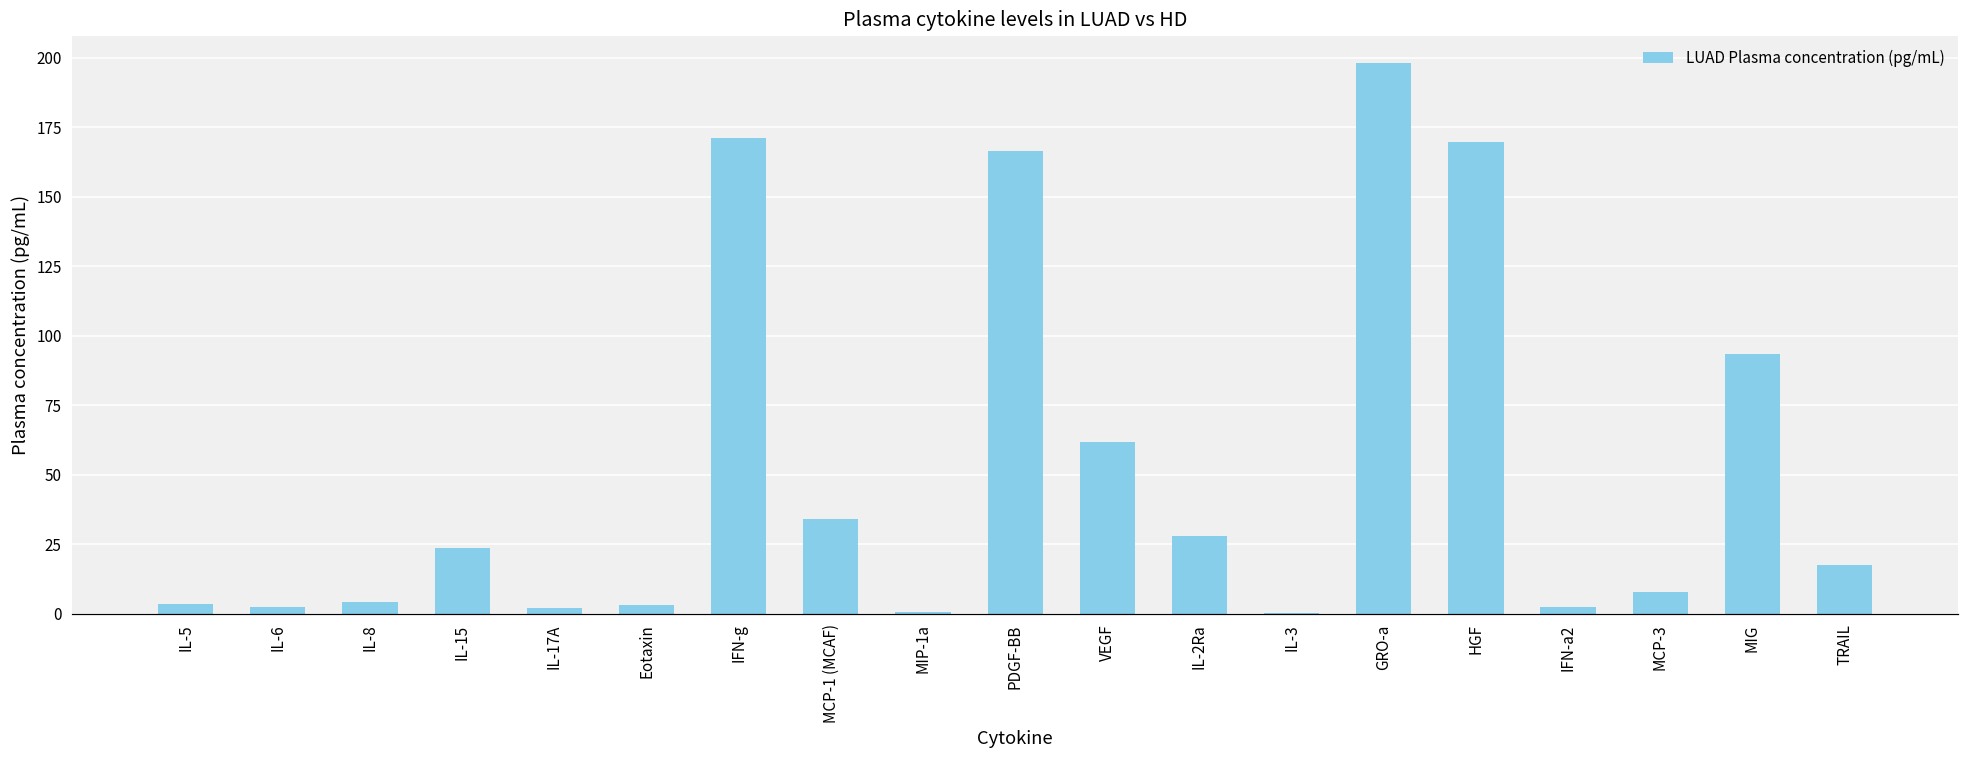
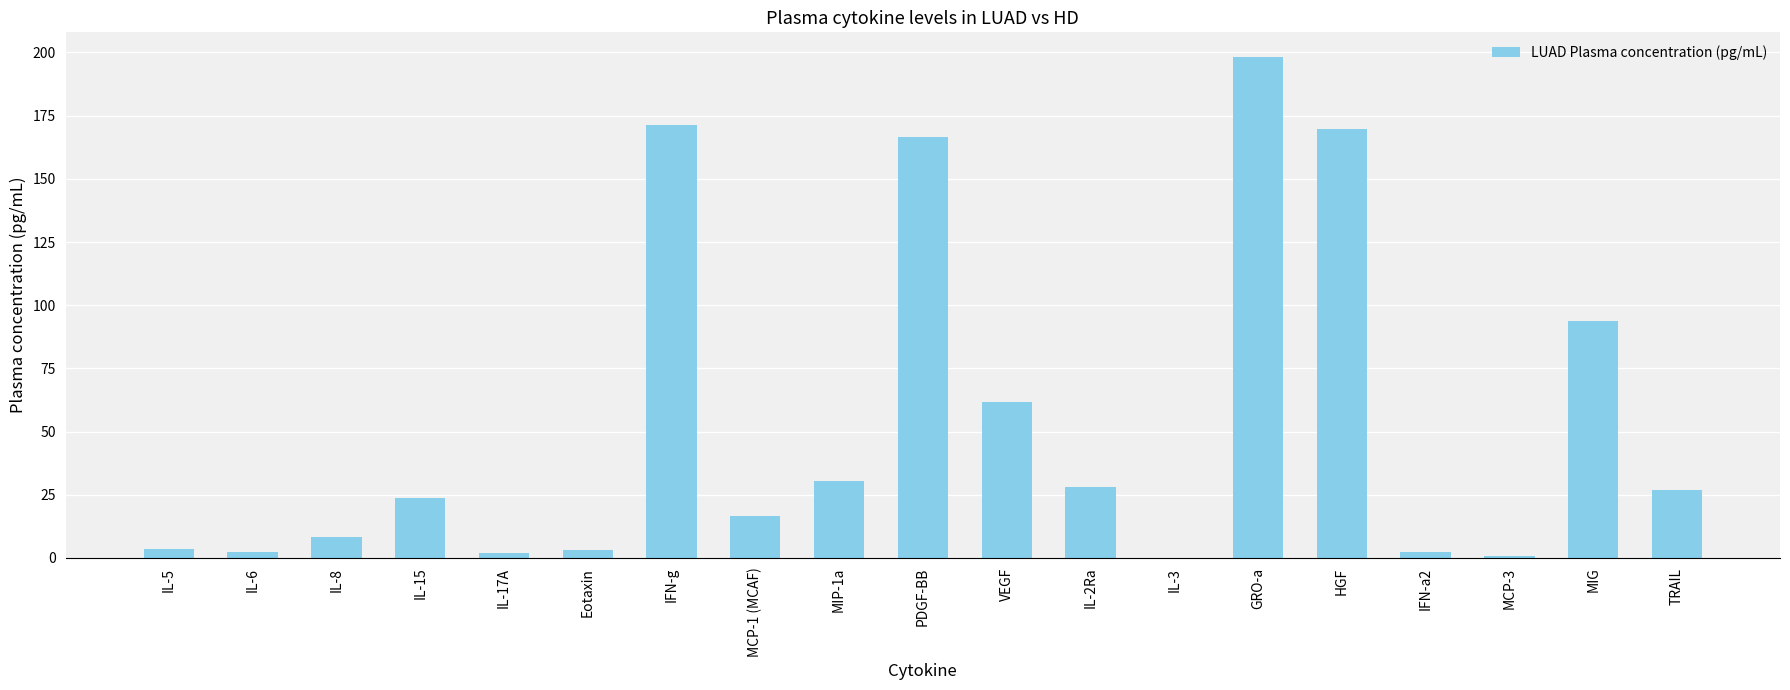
  {
    "IL-5": 4,
    "IL-6": 2,
-   "IL-8": 4,
+   "IL-8": 8,
    "IL-15": 24,
    "IL-17A": 2,
    "Eotaxin": 3,
    "IFN-g": 171,
-   "MCP-1 (MCAF)": 34,
-   "MIP-1a": 1,
+   "MCP-1 (MCAF)": 17,
+   "MIP-1a": 31,
    "PDGF-BB": 167,
    "VEGF": 62,
    "IL-2Ra": 28,
    "GRO-a": 198,
    "HGF": 170,
    "IFN-a2": 2,
-   "MCP-3": 8,
+   "MCP-3": 1,
    "MIG": 94,
-   "TRAIL": 17
+   "TRAIL": 27
  }
